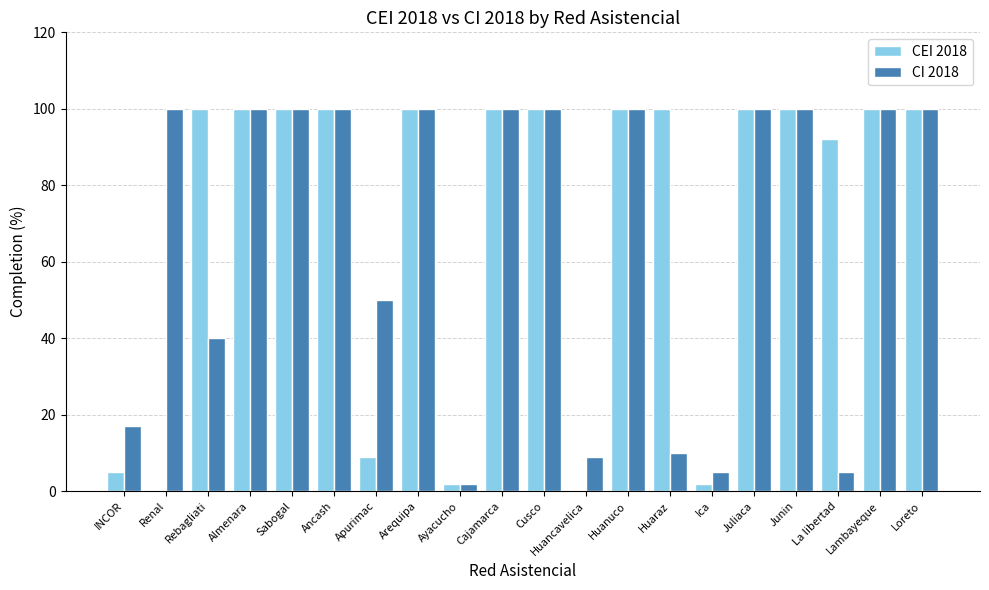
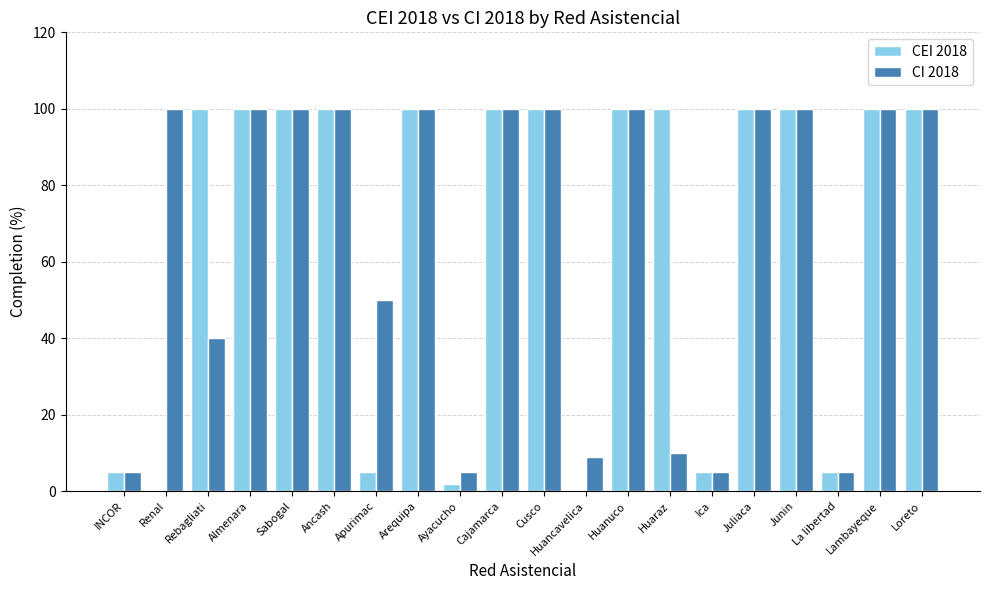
  {
    "CEI 2018": {
      "INCOR": 5,
      "Renal": 0,
      "Rebagliati": 100,
      "Almenara": 100,
      "Sabogal": 100,
      "Ancash": 100,
-     "Apurimac": 9,
+     "Apurimac": 5,
      "Arequipa": 100,
      "Ayacucho": 2,
      "Cajamarca": 100,
      "Cusco": 100,
      "Huancavelica": 0,
      "Huanuco": 100,
      "Huaraz": 100,
-     "Ica": 2,
+     "Ica": 5,
      "Juliaca": 100,
      "Junin": 100,
-     "La libertad": 92,
+     "La libertad": 5,
      "Lambayeque": 100,
      "Loreto": 100
    },
    "CI 2018": {
-     "INCOR": 17,
+     "INCOR": 5,
      "Renal": 100,
      "Rebagliati": 40,
      "Almenara": 100,
      "Sabogal": 100,
      "Ancash": 100,
      "Apurimac": 50,
      "Arequipa": 100,
-     "Ayacucho": 2,
+     "Ayacucho": 5,
      "Cajamarca": 100,
      "Cusco": 100,
      "Huancavelica": 9,
      "Huanuco": 100,
      "Huaraz": 10,
      "Ica": 5,
      "Juliaca": 100,
      "Junin": 100,
      "La libertad": 5,
      "Lambayeque": 100,
      "Loreto": 100
    }
  }
